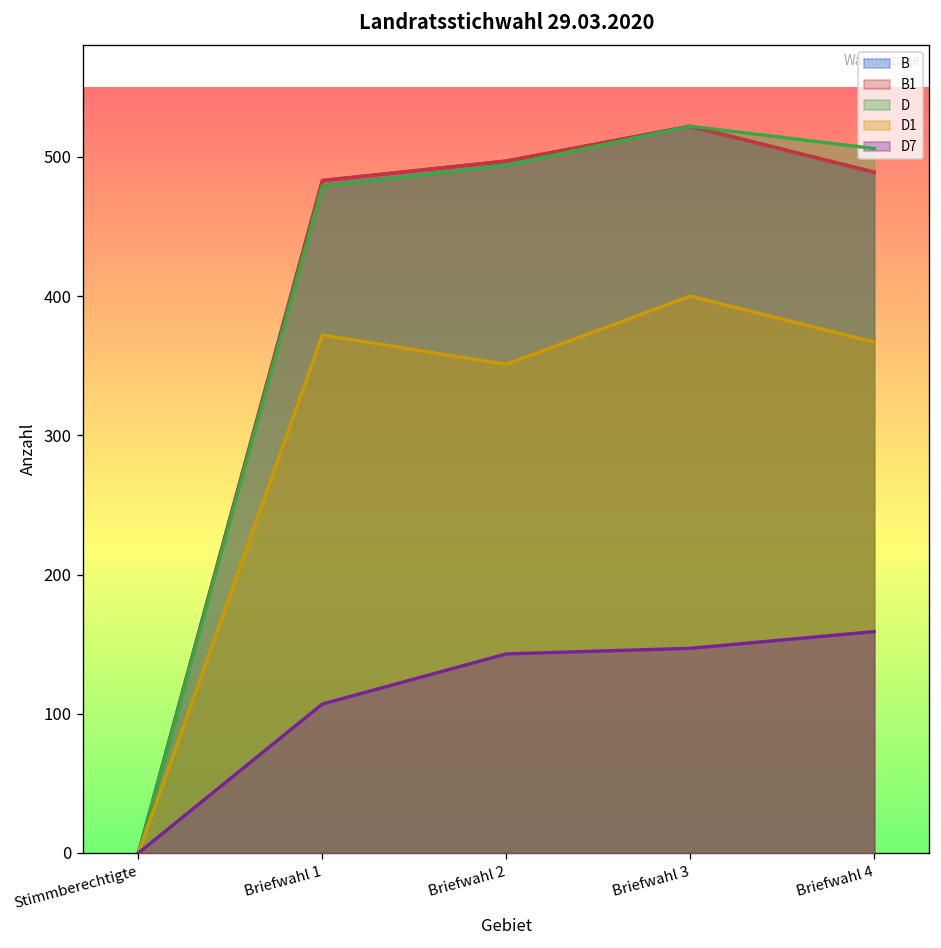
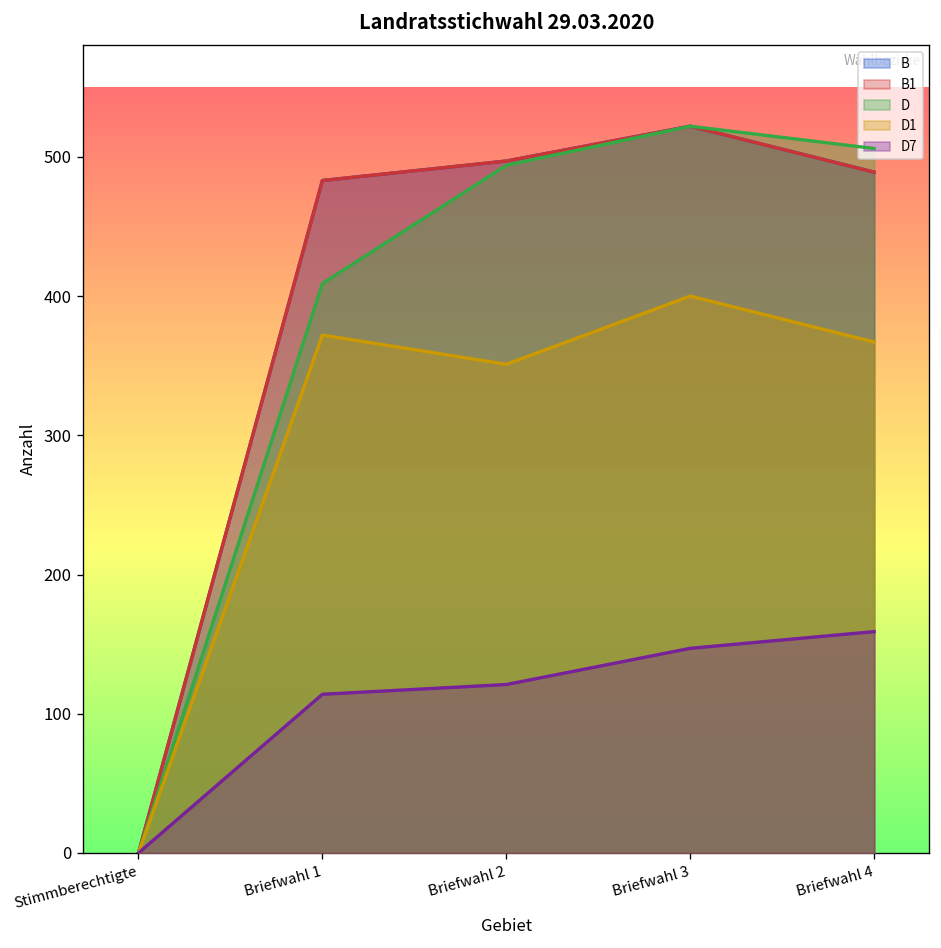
  {
    "D": {
-     "Briefwahl 1": 479,
+     "Briefwahl 1": 409,
      "Briefwahl 2": 494
    },
    "D7": {
-     "Briefwahl 1": 107,
-     "Briefwahl 2": 143,
+     "Briefwahl 1": 114,
+     "Briefwahl 2": 121,
      "Briefwahl 3": 147,
      "Briefwahl 4": 159
    }
  }
